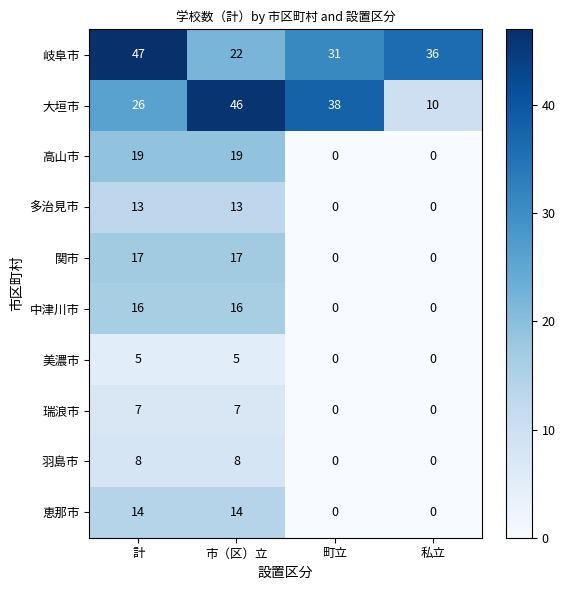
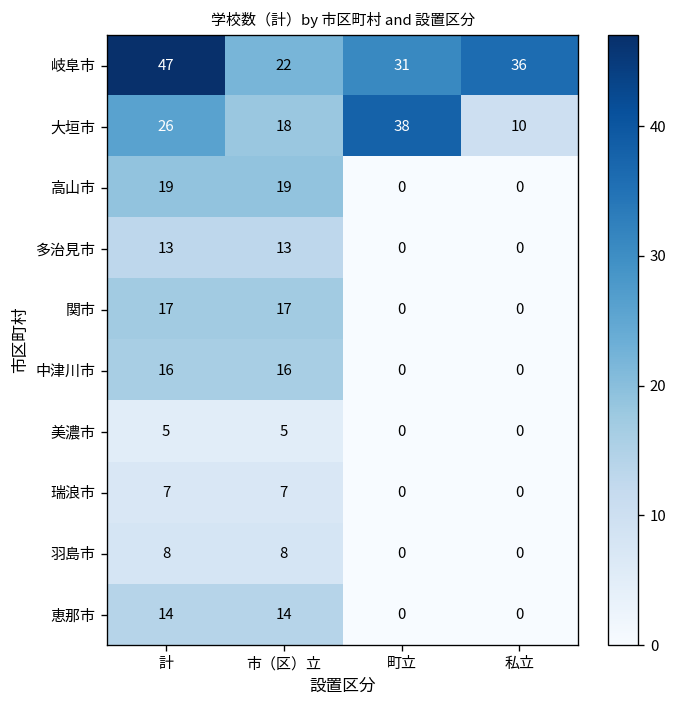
  {
    "岐阜市": {
      "計": 47,
      "市（区）立": 22,
      "町立": 31,
      "私立": 36
    },
    "大垣市": {
      "計": 26,
-     "市（区）立": 46,
+     "市（区）立": 18,
      "町立": 38,
      "私立": 10
    },
    "高山市": {
      "計": 19,
      "市（区）立": 19,
      "町立": 0,
      "私立": 0
    },
    "多治見市": {
      "計": 13,
      "市（区）立": 13,
      "町立": 0,
      "私立": 0
    },
    "関市": {
      "計": 17,
      "市（区）立": 17,
      "町立": 0,
      "私立": 0
    },
    "中津川市": {
      "計": 16,
      "市（区）立": 16,
      "町立": 0,
      "私立": 0
    },
    "美濃市": {
      "計": 5,
      "市（区）立": 5,
      "町立": 0,
      "私立": 0
    },
    "瑞浪市": {
      "計": 7,
      "市（区）立": 7,
      "町立": 0,
      "私立": 0
    },
    "羽島市": {
      "計": 8,
      "市（区）立": 8,
      "町立": 0,
      "私立": 0
    },
    "恵那市": {
      "計": 14,
      "市（区）立": 14,
      "町立": 0,
      "私立": 0
    }
  }
